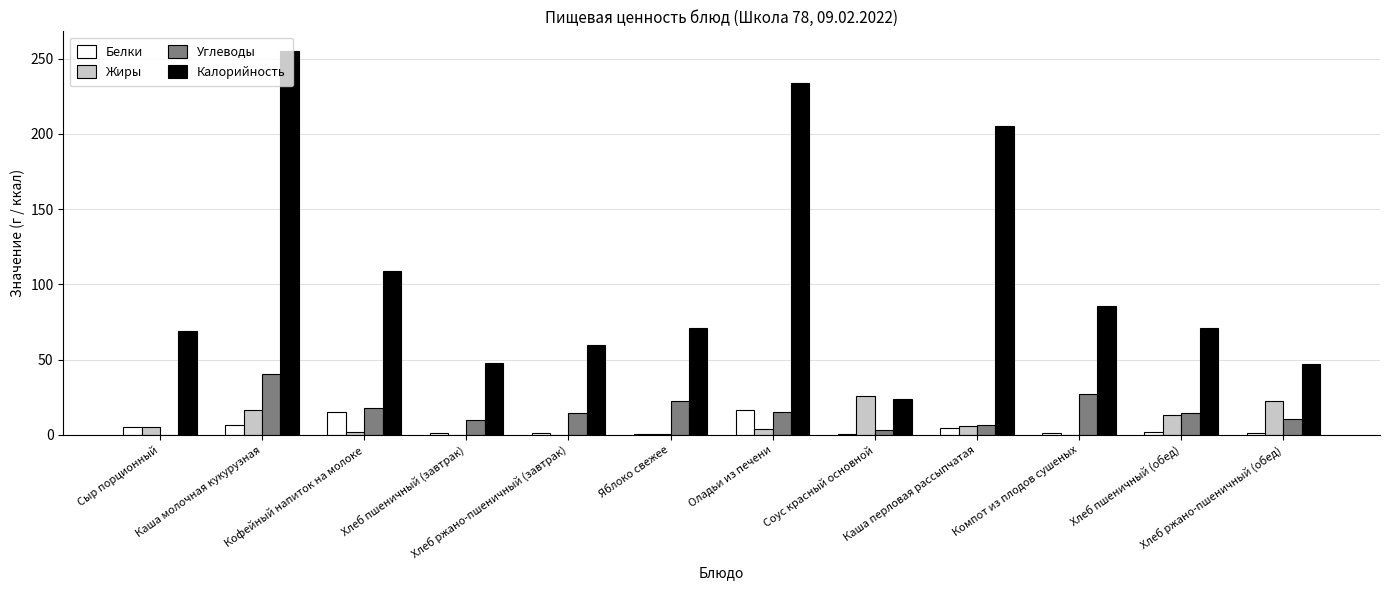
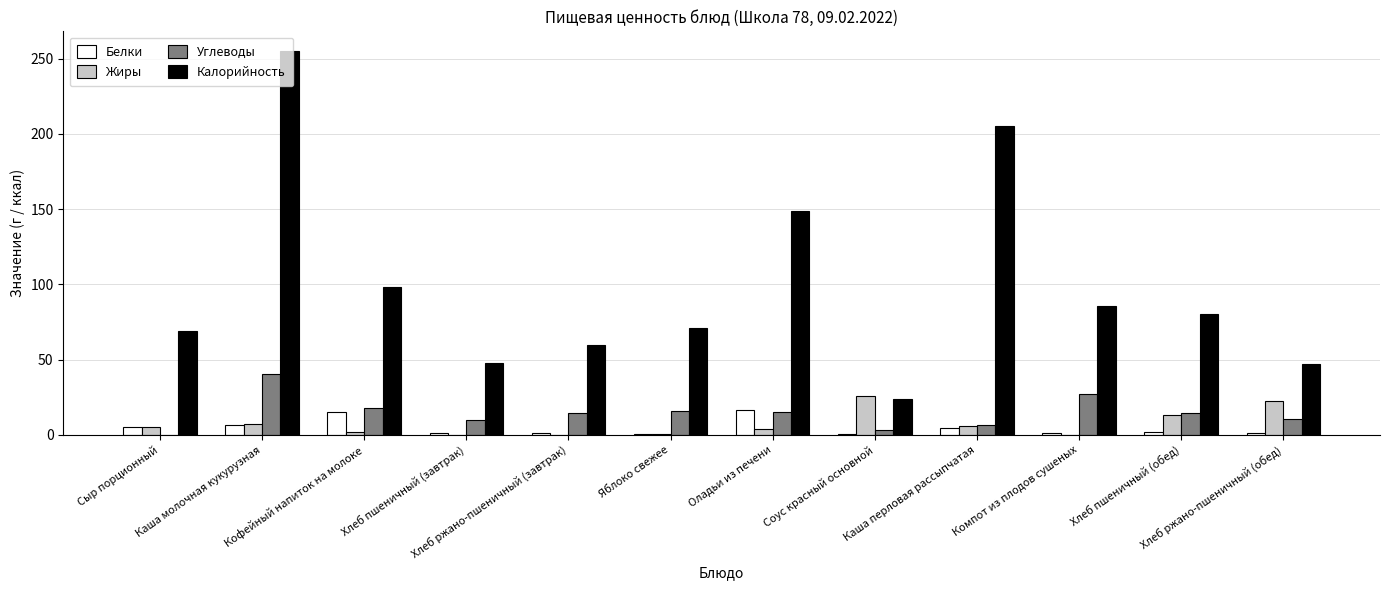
  {
    "Белки": {
      "Сыр порционный": 5,
      "Каша молочная кукурузная": 7,
      "Кофейный напиток на молоке": 15,
      "Оладьи из печени": 17,
      "Каша перловая рассыпчатая": 5,
      "Хлеб пшеничный (обед)": 2
    },
    "Жиры": {
      "Сыр порционный": 5,
-     "Каша молочная кукурузная": 17,
+     "Каша молочная кукурузная": 7,
      "Кофейный напиток на молоке": 2,
      "Оладьи из печени": 4,
      "Соус красный основной": 26,
      "Каша перловая рассыпчатая": 6,
      "Хлеб пшеничный (обед)": 13,
      "Хлеб ржано-пшеничный (обед)": 23
    },
    "Углеводы": {
      "Сыр порционный": 0,
      "Каша молочная кукурузная": 41,
      "Кофейный напиток на молоке": 18,
      "Хлеб пшеничный (завтрак)": 10,
      "Хлеб ржано-пшеничный (завтрак)": 14,
-     "Яблоко свежее": 22,
+     "Яблоко свежее": 16,
      "Оладьи из печени": 15,
      "Соус красный основной": 3,
      "Каша перловая рассыпчатая": 7,
      "Компот из плодов сушеных": 27,
      "Хлеб пшеничный (обед)": 15,
      "Хлеб ржано-пшеничный (обед)": 10
    },
    "Калорийность": {
      "Сыр порционный": 69,
-     "Кофейный напиток на молоке": 109,
+     "Кофейный напиток на молоке": 98,
      "Хлеб пшеничный (завтрак)": 47,
      "Хлеб ржано-пшеничный (завтрак)": 60,
      "Яблоко свежее": 71,
-     "Оладьи из печени": 234,
+     "Оладьи из печени": 149,
      "Соус красный основной": 24,
      "Каша перловая рассыпчатая": 205,
      "Компот из плодов сушеных": 85,
-     "Хлеб пшеничный (обед)": 71,
+     "Хлеб пшеничный (обед)": 81,
      "Хлеб ржано-пшеничный (обед)": 47
    }
  }
